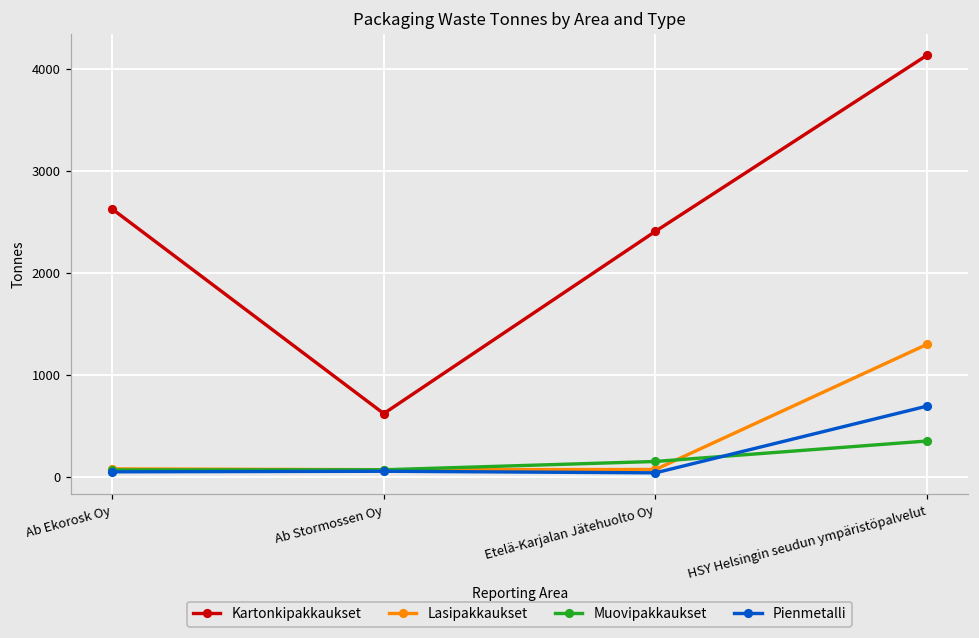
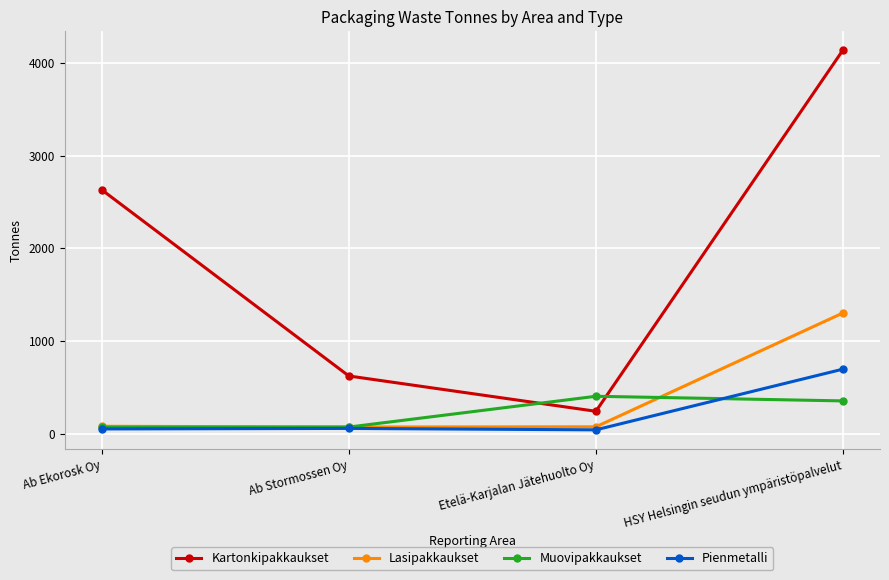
  {
    "Kartonkipakkaukset": {
      "Ab Ekorosk Oy": 2600,
      "Ab Stormossen Oy": 600,
-     "Etelä-Karjalan Jätehuolto Oy": 2400,
+     "Etelä-Karjalan Jätehuolto Oy": 200,
      "HSY Helsingin seudun ympäristöpalvelut": 4100
    },
    "Lasipakkaukset": {
      "Etelä-Karjalan Jätehuolto Oy": 100,
      "HSY Helsingin seudun ympäristöpalvelut": 1300
    },
    "Muovipakkaukset": {
-     "Etelä-Karjalan Jätehuolto Oy": 200,
+     "Etelä-Karjalan Jätehuolto Oy": 400,
      "HSY Helsingin seudun ympäristöpalvelut": 400
    },
    "Pienmetalli": {
      "Etelä-Karjalan Jätehuolto Oy": 0,
      "HSY Helsingin seudun ympäristöpalvelut": 700
    }
  }
